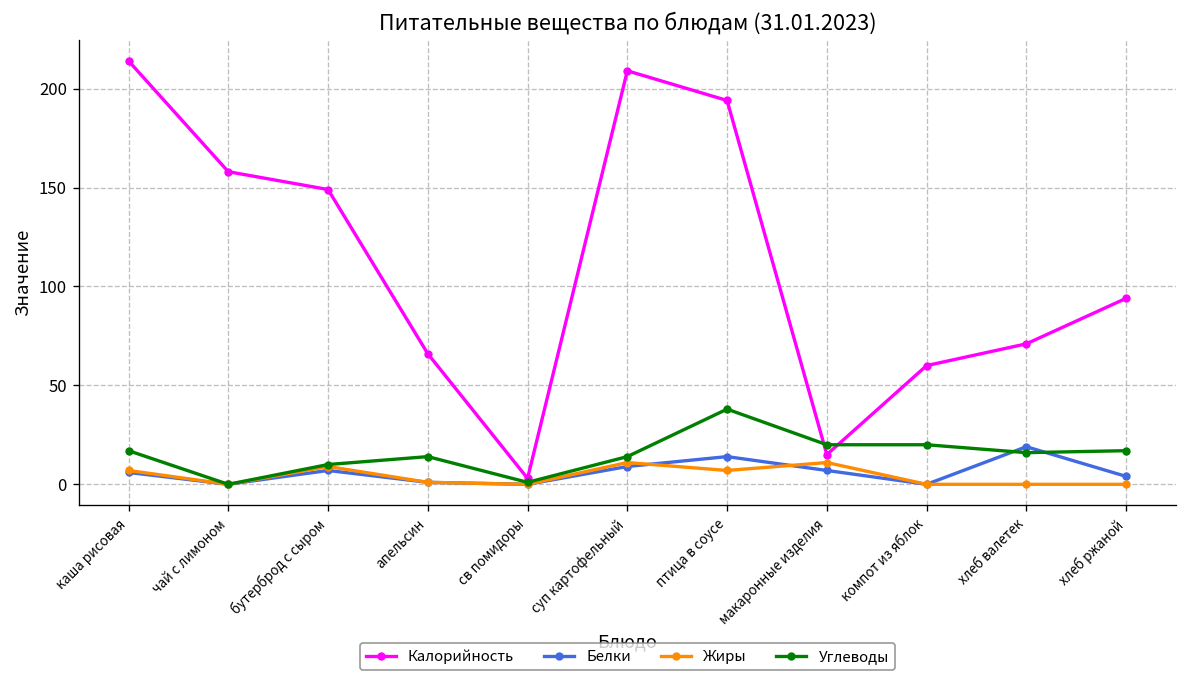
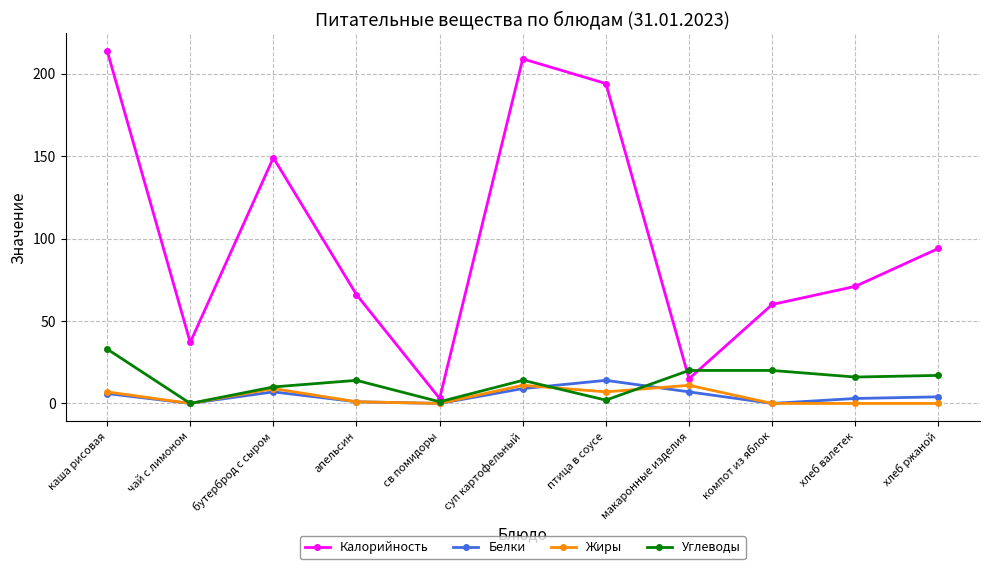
  {
    "Калорийность": {
      "каша рисовая": 214,
-     "чай с лимоном": 158,
+     "чай с лимоном": 37,
      "бутерброд с сыром": 149,
      "апельсин": 66,
      "св помидоры": 3,
      "суп картофельный": 209,
      "птица в соусе": 194,
      "макаронные изделия": 15,
      "компот из яблок": 60,
      "хлеб валетек": 71,
      "хлеб ржаной": 94
    },
    "Белки": {
      "бутерброд с сыром": 7,
      "суп картофельный": 9,
      "птица в соусе": 14,
      "макаронные изделия": 7,
-     "хлеб валетек": 19,
+     "хлеб валетек": 3,
      "хлеб ржаной": 4
    },
    "Жиры": {
      "суп картофельный": 11,
      "птица в соусе": 7,
      "макаронные изделия": 11,
      "хлеб валетек": 0,
      "хлеб ржаной": 0
    },
    "Углеводы": {
-     "каша рисовая": 17,
+     "каша рисовая": 33,
      "апельсин": 14,
      "суп картофельный": 14,
-     "птица в соусе": 38,
+     "птица в соусе": 2,
      "макаронные изделия": 20,
      "компот из яблок": 20,
      "хлеб валетек": 16,
      "хлеб ржаной": 17
    }
  }
